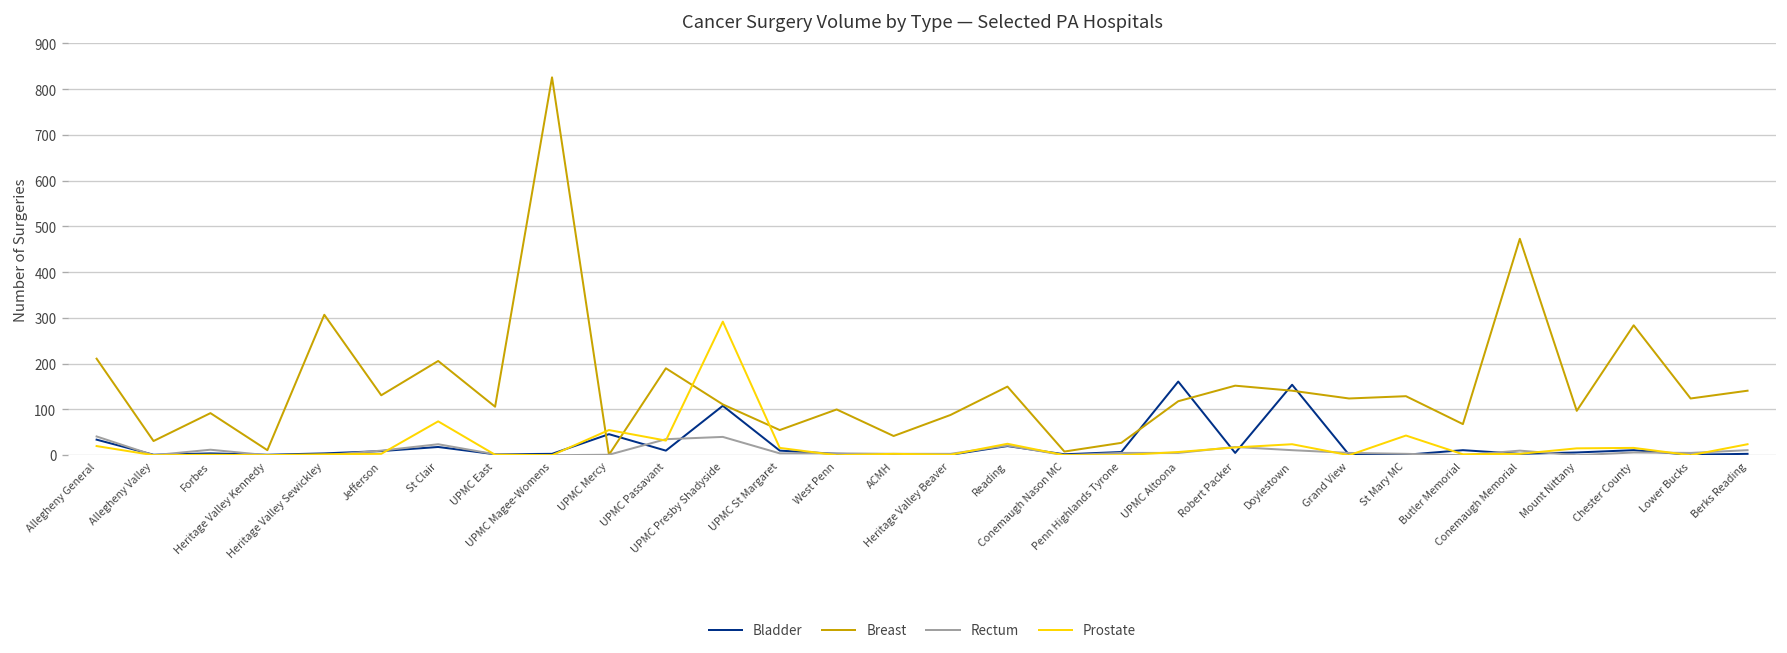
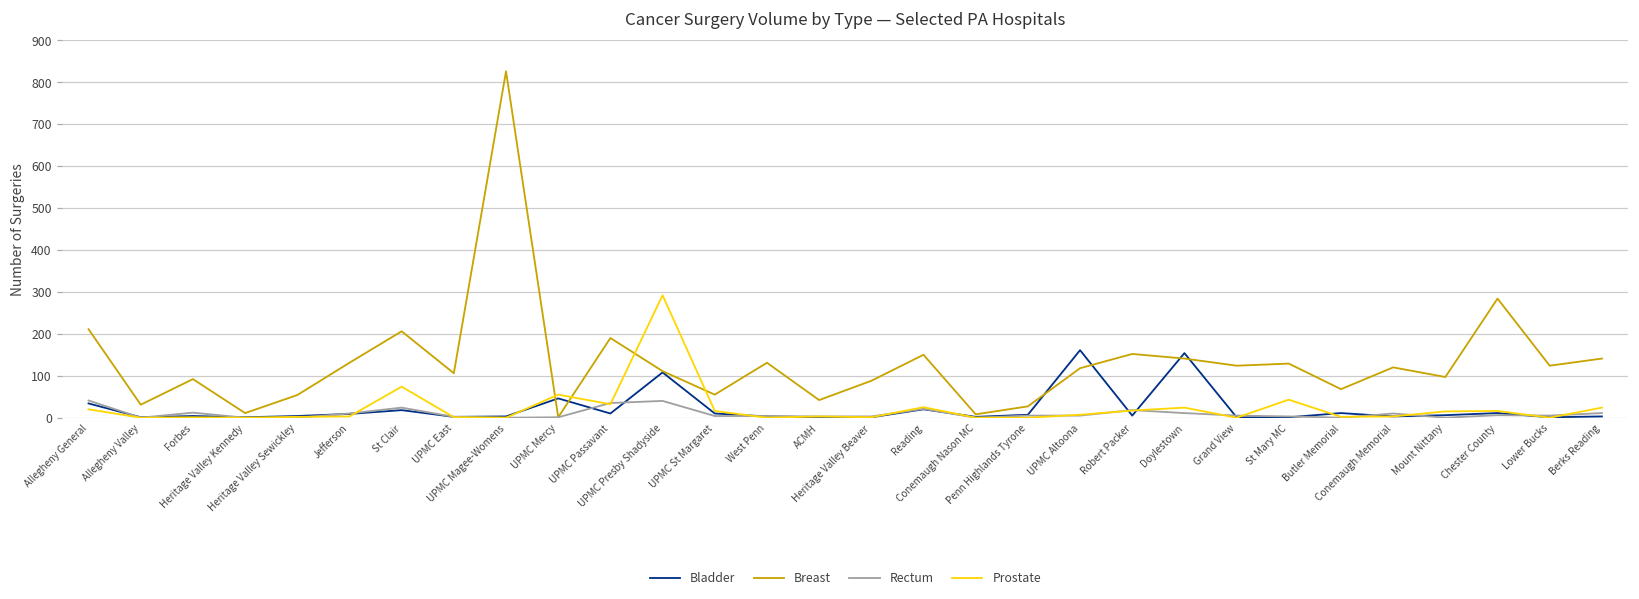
  {
    "Bladder": {
      "Allegheny General": 30,
      "UPMC Mercy": 50,
      "UPMC Passavant": 10,
      "UPMC Altoona": 160,
      "Robert Packer": 10,
      "Doylestown": 150,
      "Butler Memorial": 10,
      "Berks Reading": 0
    },
    "Breast": {
      "Allegheny General": 210,
      "Allegheny Valley": 30,
      "Forbes": 90,
      "Heritage Valley Kennedy": 10,
-     "Heritage Valley Sewickley": 310,
+     "Heritage Valley Sewickley": 50,
      "Jefferson": 130,
      "St Clair": 210,
      "UPMC East": 110,
      "UPMC Magee-Womens": 830,
      "UPMC Passavant": 190,
      "UPMC St Margaret": 60,
-     "West Penn": 100,
+     "West Penn": 130,
      "ACMH": 40,
      "Heritage Valley Beaver": 90,
      "Reading": 150,
      "Penn Highlands Tyrone": 30,
      "UPMC Altoona": 120,
      "Robert Packer": 150,
      "Doylestown": 140,
      "Grand View": 120,
      "St Mary MC": 130,
      "Butler Memorial": 70,
-     "Conemaugh Memorial": 470,
+     "Conemaugh Memorial": 120,
      "Mount Nittany": 100,
      "Chester County": 280,
      "Lower Bucks": 120,
      "Berks Reading": 140
    },
    "Rectum": {
      "Allegheny General": 40,
      "Forbes": 10,
      "UPMC Presby Shadyside": 40,
      "Doylestown": 10,
      "Conemaugh Memorial": 10,
      "Berks Reading": 10
    },
    "Prostate": {
      "Allegheny General": 20,
      "St Clair": 70,
      "UPMC Mercy": 60,
      "UPMC Presby Shadyside": 290,
      "Doylestown": 20,
      "St Mary MC": 40,
      "Mount Nittany": 20,
      "Berks Reading": 20
    }
  }
